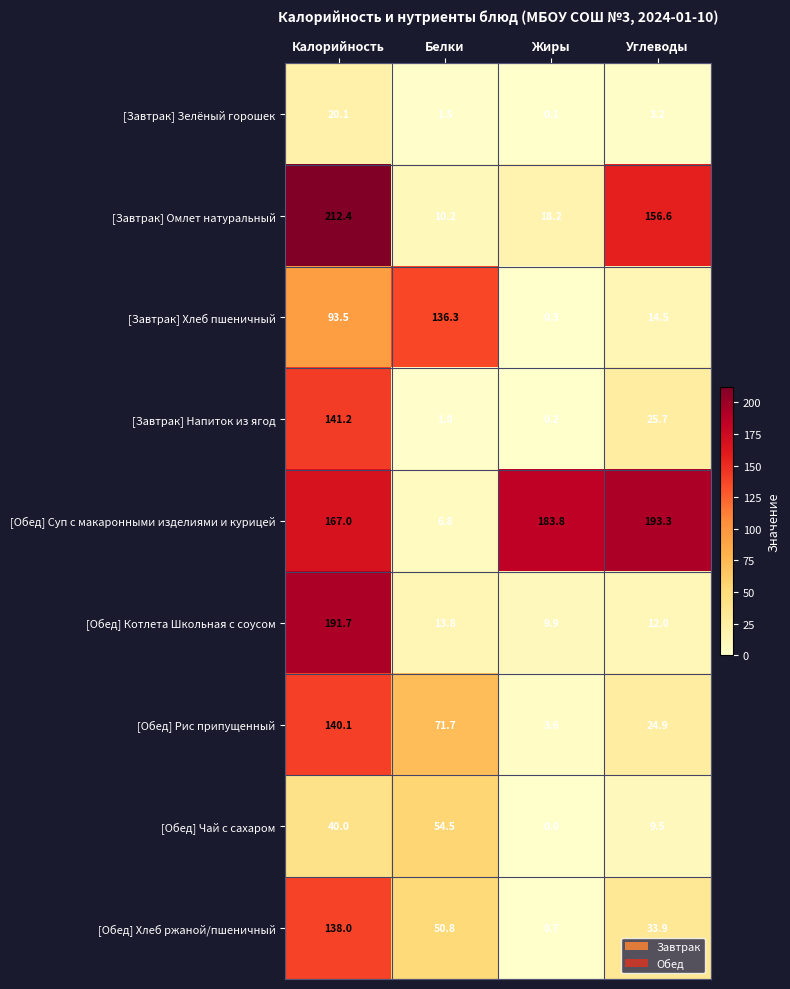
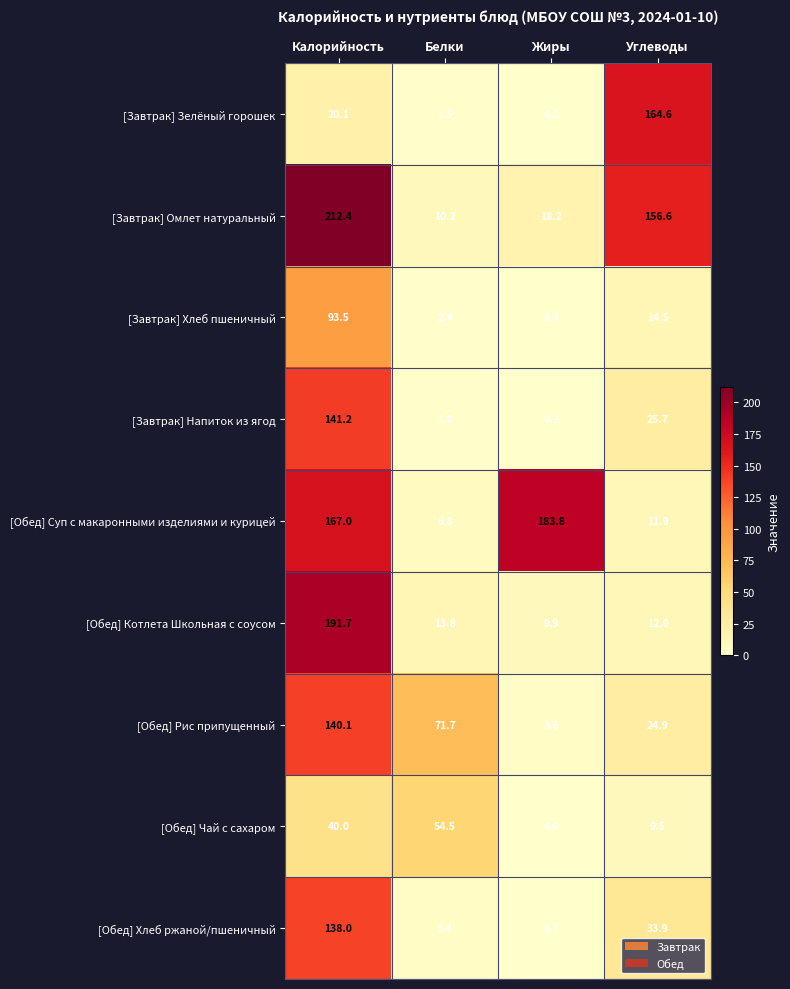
  {
    "[Завтрак] Зелёный горошек": {
      "Калорийность": 20.1,
      "Белки": 1.5,
      "Жиры": 0.1,
-     "Углеводы": 3.2
+     "Углеводы": 164.6
    },
    "[Завтрак] Омлет натуральный": {
      "Калорийность": 212.4,
      "Белки": 10.2,
      "Жиры": 18.2,
      "Углеводы": 156.6
    },
    "[Завтрак] Хлеб пшеничный": {
      "Калорийность": 93.5,
-     "Белки": 136.3,
+     "Белки": 2.4,
      "Жиры": 0.3,
      "Углеводы": 14.5
    },
    "[Завтрак] Напиток из ягод": {
      "Калорийность": 141.2,
      "Белки": 1.0,
      "Жиры": 0.2,
      "Углеводы": 25.7
    },
    "[Обед] Суп с макаронными изделиями и курицей": {
      "Калорийность": 167.0,
      "Белки": 6.8,
      "Жиры": 183.8,
-     "Углеводы": 193.3
+     "Углеводы": 11.9
    },
    "[Обед] Котлета Школьная с соусом": {
      "Калорийность": 191.7,
      "Белки": 13.8,
      "Жиры": 9.9,
      "Углеводы": 12.0
    },
    "[Обед] Рис припущенный": {
      "Калорийность": 140.1,
      "Белки": 71.7,
      "Жиры": 3.6,
      "Углеводы": 24.9
    },
    "[Обед] Чай с сахаром": {
      "Калорийность": 40.0,
      "Белки": 54.5,
      "Жиры": 0.0,
      "Углеводы": 9.5
    },
    "[Обед] Хлеб ржаной/пшеничный": {
      "Калорийность": 138.0,
-     "Белки": 50.8,
+     "Белки": 3.4,
      "Жиры": 0.7,
      "Углеводы": 33.9
    }
  }
